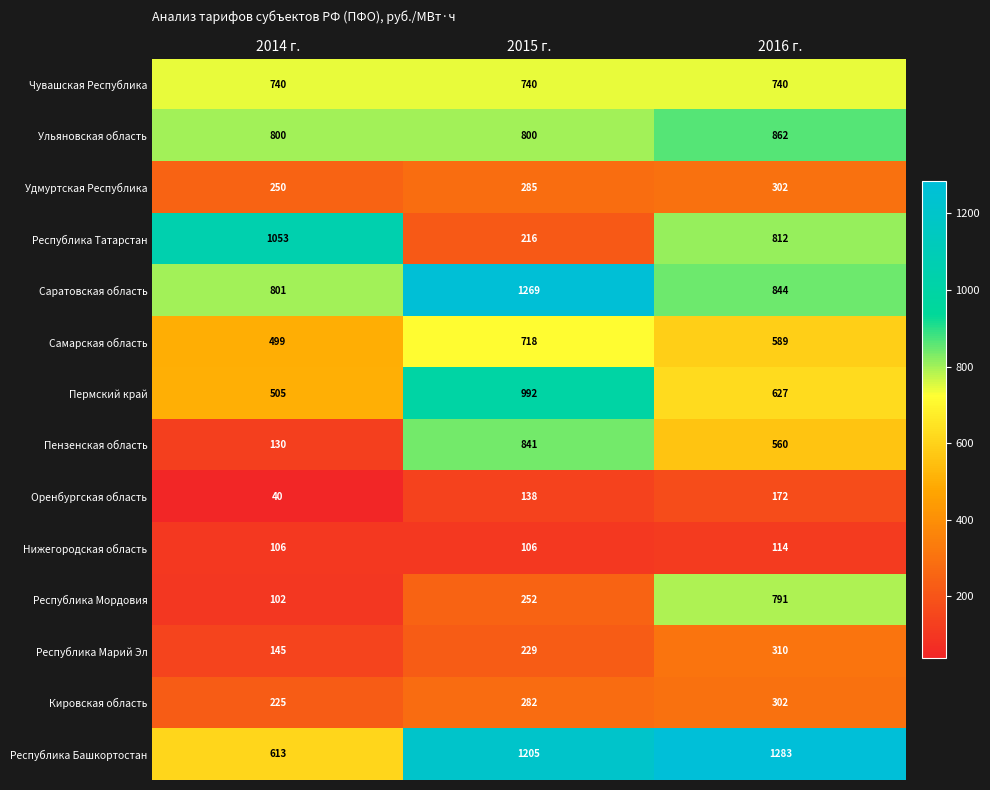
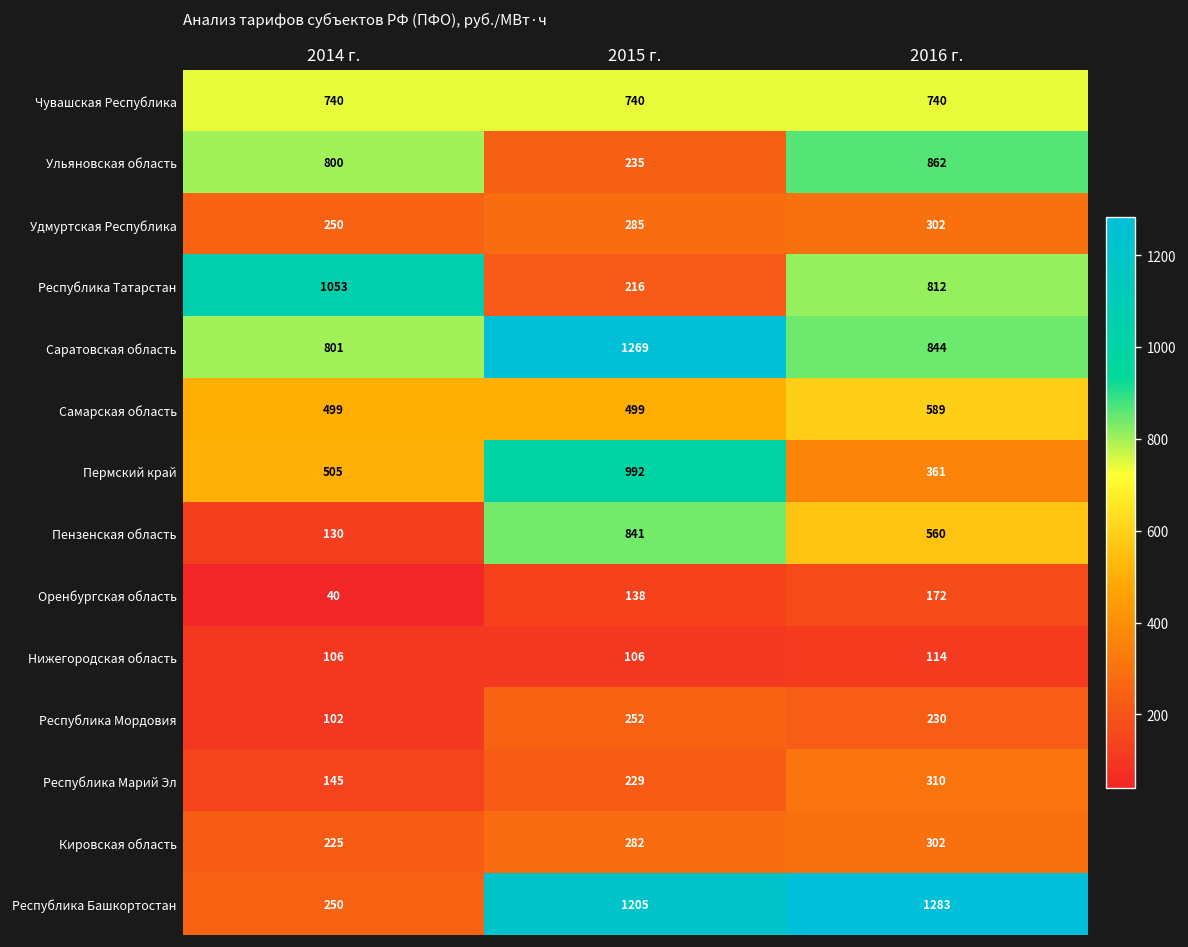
  {
    "Чувашская Республика": {
      "2014 г.": 740,
      "2015 г.": 740,
      "2016 г.": 740
    },
    "Ульяновская область": {
      "2014 г.": 800,
-     "2015 г.": 800,
+     "2015 г.": 235,
      "2016 г.": 862
    },
    "Удмуртская Республика": {
      "2014 г.": 250,
      "2015 г.": 285,
      "2016 г.": 302
    },
    "Республика Татарстан": {
      "2014 г.": 1053,
      "2015 г.": 216,
      "2016 г.": 812
    },
    "Саратовская область": {
      "2014 г.": 801,
      "2015 г.": 1269,
      "2016 г.": 844
    },
    "Самарская область": {
      "2014 г.": 499,
-     "2015 г.": 718,
+     "2015 г.": 499,
      "2016 г.": 589
    },
    "Пермский край": {
      "2014 г.": 505,
      "2015 г.": 992,
-     "2016 г.": 627
+     "2016 г.": 361
    },
    "Пензенская область": {
      "2014 г.": 130,
      "2015 г.": 841,
      "2016 г.": 560
    },
    "Оренбургская область": {
      "2014 г.": 40,
      "2015 г.": 138,
      "2016 г.": 172
    },
    "Нижегородская область": {
      "2014 г.": 106,
      "2015 г.": 106,
      "2016 г.": 114
    },
    "Республика Мордовия": {
      "2014 г.": 102,
      "2015 г.": 252,
-     "2016 г.": 791
+     "2016 г.": 230
    },
    "Республика Марий Эл": {
      "2014 г.": 145,
      "2015 г.": 229,
      "2016 г.": 310
    },
    "Кировская область": {
      "2014 г.": 225,
      "2015 г.": 282,
      "2016 г.": 302
    },
    "Республика Башкортостан": {
-     "2014 г.": 613,
+     "2014 г.": 250,
      "2015 г.": 1205,
      "2016 г.": 1283
    }
  }
